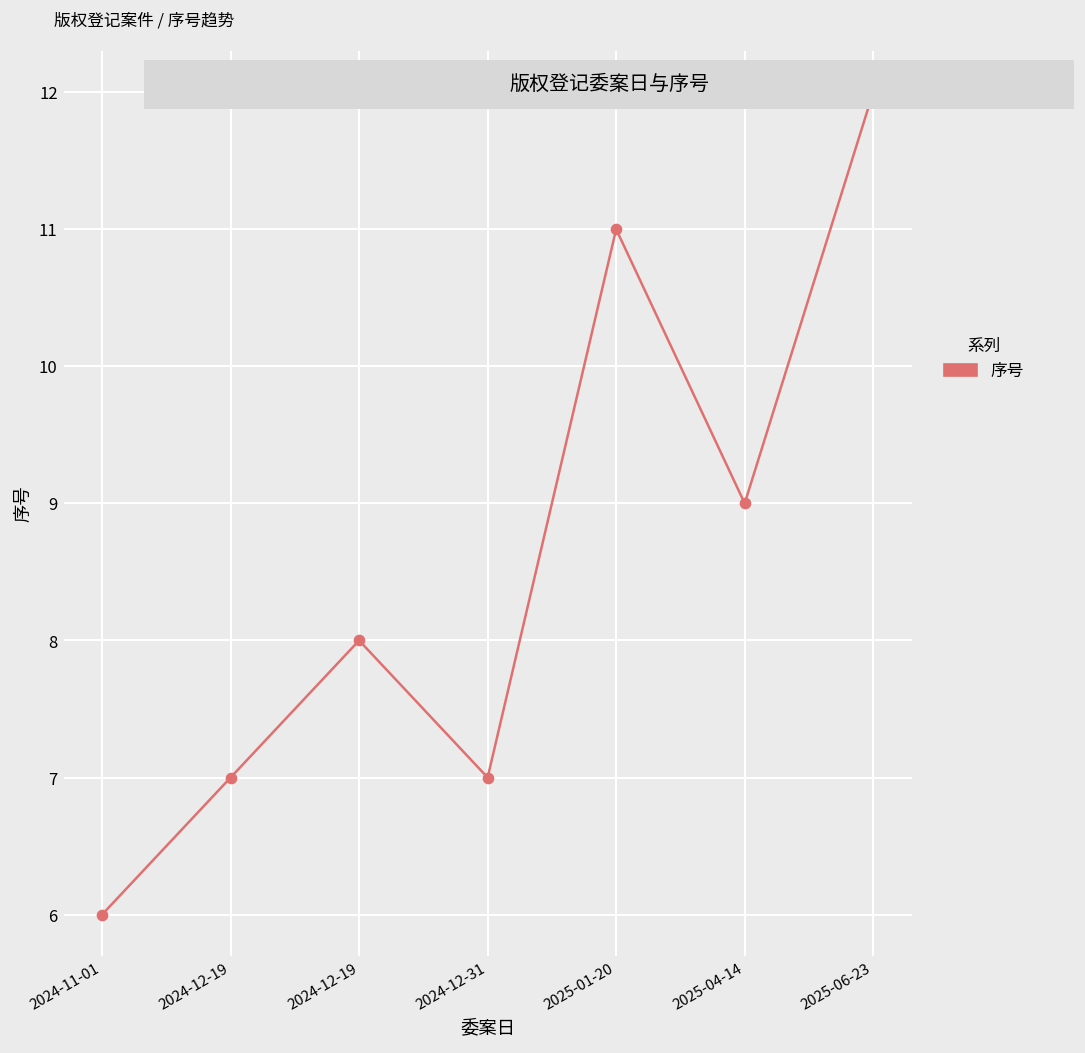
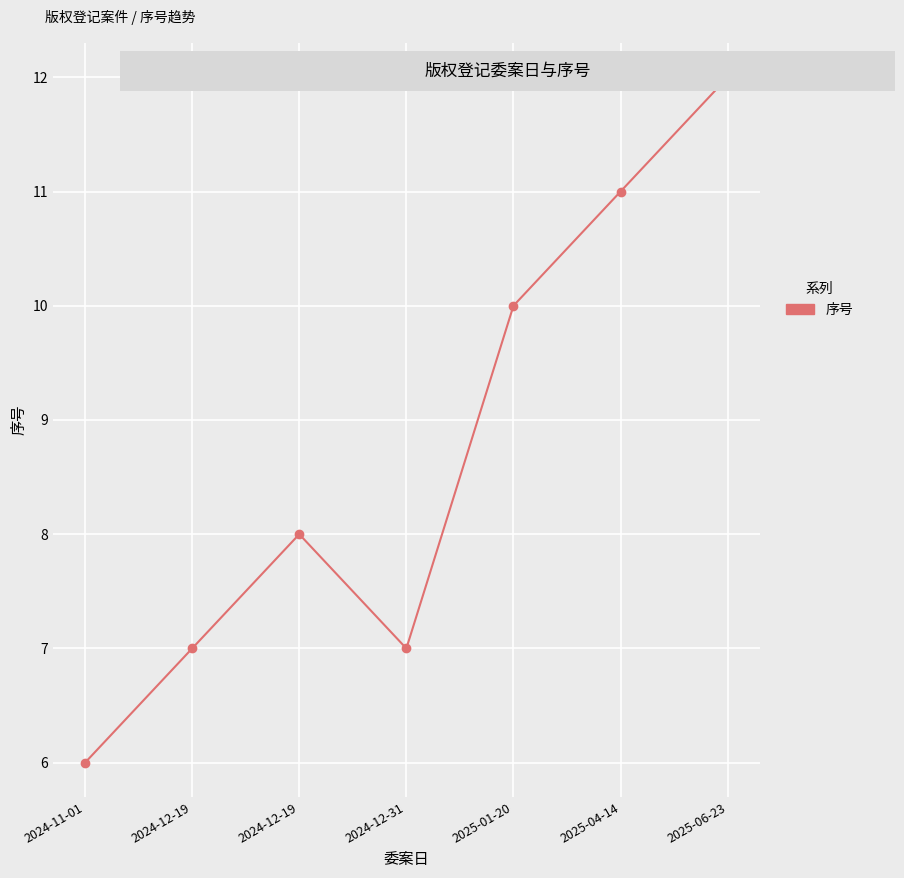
  {
    "2024-11-01": 6,
    "2024-12-31": 7,
-   "2025-01-20": 11,
-   "2025-04-14": 9,
+   "2025-01-20": 10,
+   "2025-04-14": 11,
    "2025-06-23": 12
  }
